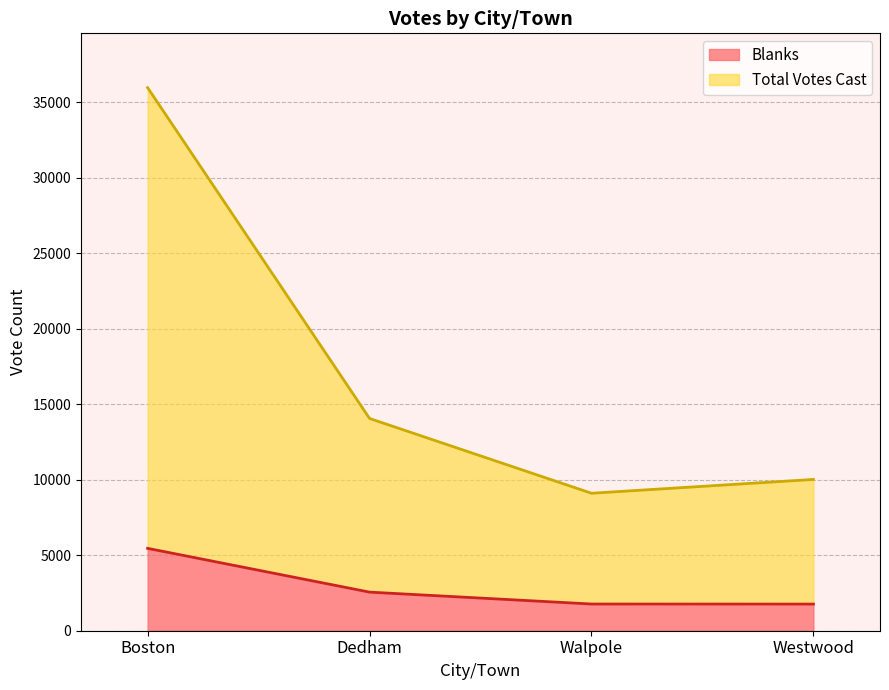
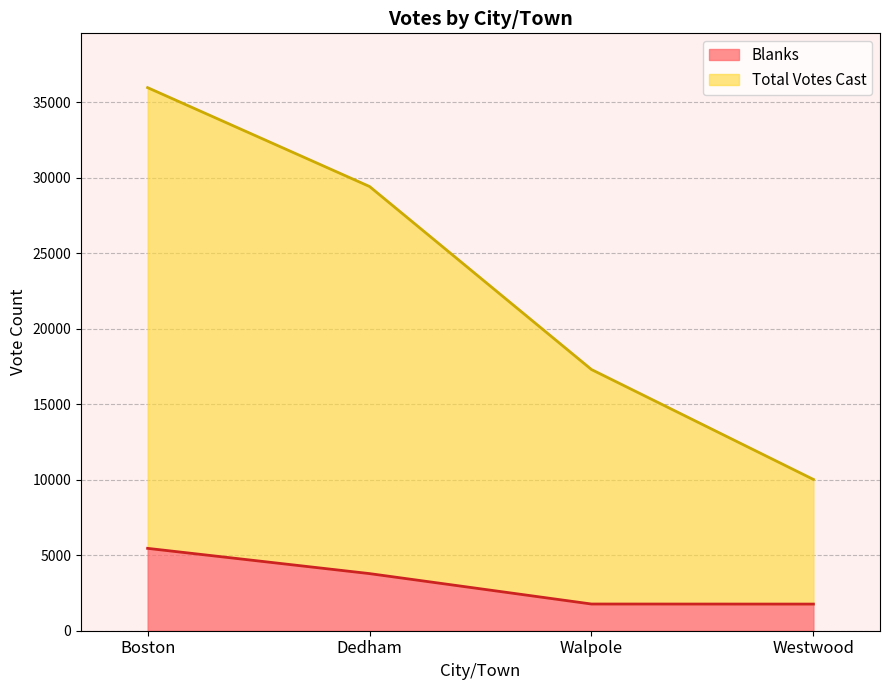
  {
    "Blanks": {
      "Boston": 5500,
-     "Dedham": 2600,
+     "Dedham": 3800,
      "Walpole": 1800,
      "Westwood": 1800
    },
    "Total Votes Cast": {
      "Boston": 30500,
-     "Dedham": 11500,
-     "Walpole": 7300,
+     "Dedham": 25600,
+     "Walpole": 15500,
      "Westwood": 8300
    }
  }
